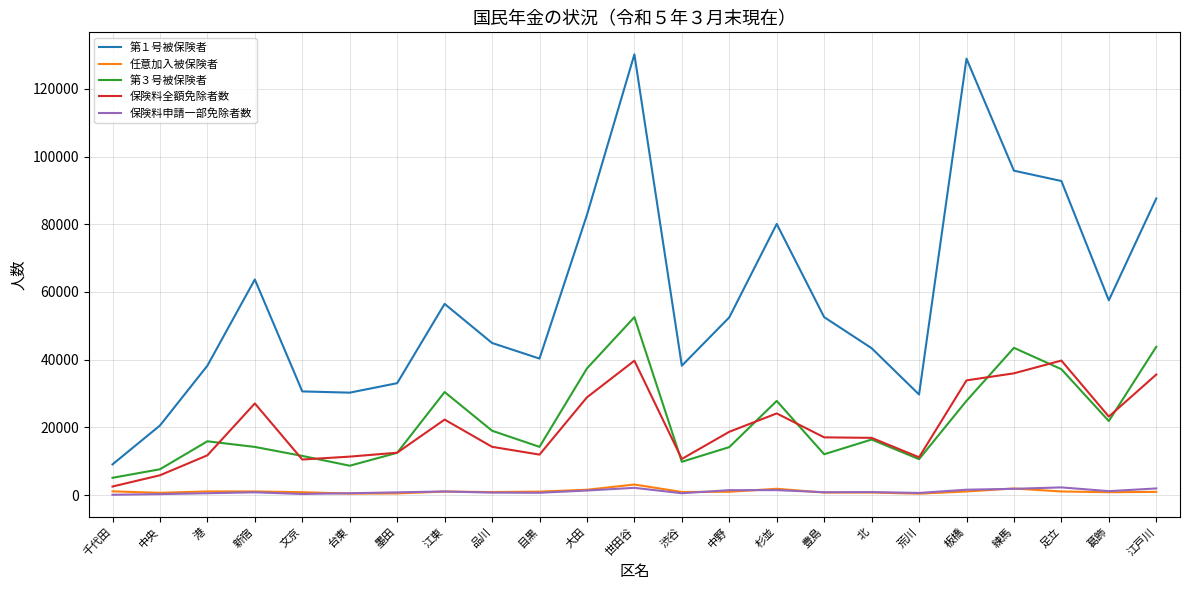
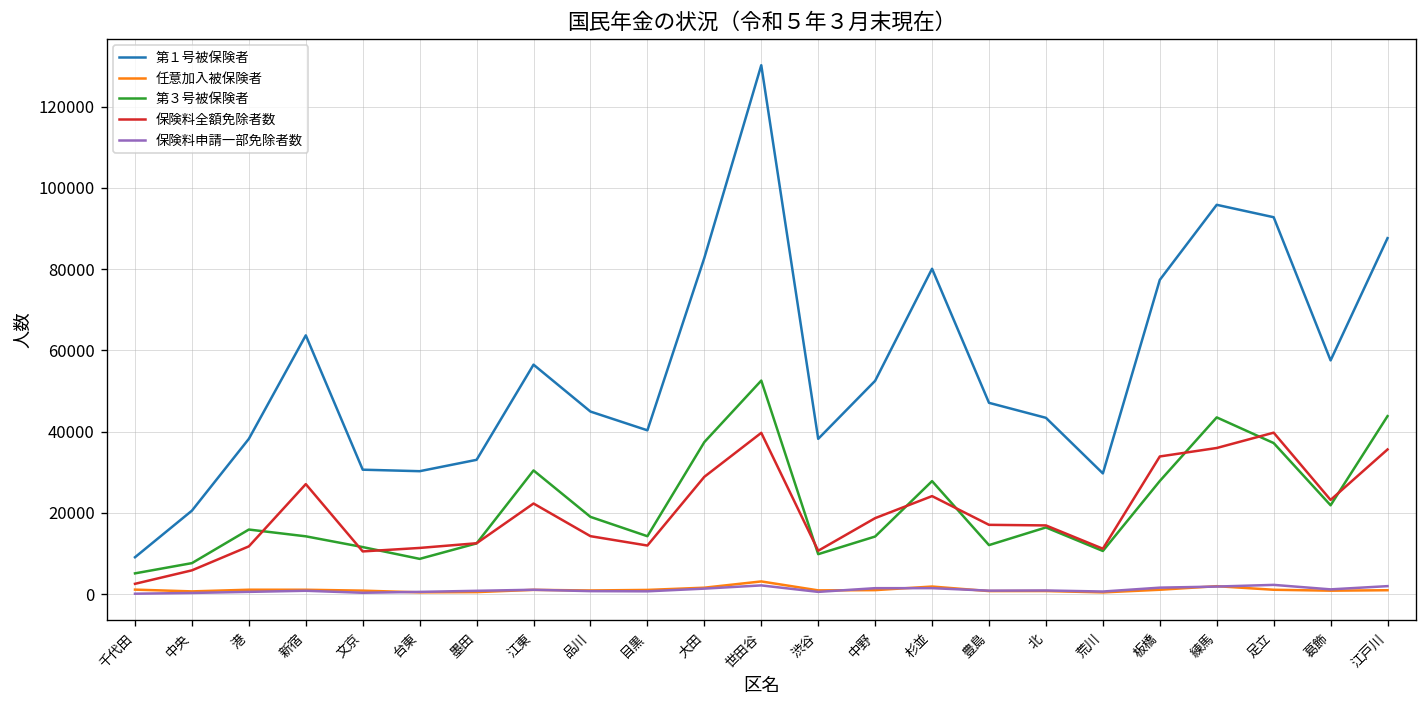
  {
    "第１号被保険者": {
      "千代田": 9000,
      "中央": 21000,
      "港": 38000,
      "新宿": 64000,
      "文京": 31000,
      "台東": 30000,
      "墨田": 33000,
      "江東": 56000,
      "品川": 45000,
      "目黒": 40000,
      "大田": 83000,
      "世田谷": 130000,
      "渋谷": 38000,
      "中野": 52000,
      "杉並": 80000,
-     "豊島": 53000,
+     "豊島": 47000,
      "北": 43000,
      "荒川": 30000,
-     "板橋": 129000,
+     "板橋": 77000,
      "練馬": 96000,
      "足立": 93000,
      "葛飾": 58000,
      "江戸川": 88000
    },
    "任意加入被保険者": {
      "千代田": 1000,
      "世田谷": 3000,
      "足立": 1000,
      "江戸川": 1000
    },
    "第３号被保険者": {
      "千代田": 5000,
      "中央": 8000,
      "港": 16000,
      "新宿": 14000,
      "文京": 12000,
      "台東": 9000,
      "江東": 30000,
      "品川": 19000,
      "目黒": 14000,
      "大田": 37000,
      "世田谷": 53000,
      "渋谷": 10000,
      "中野": 14000,
      "杉並": 28000,
      "豊島": 12000,
      "板橋": 28000,
      "練馬": 43000,
      "足立": 37000,
      "葛飾": 22000,
      "江戸川": 44000
    },
    "保険料全額免除者数": {
      "千代田": 3000,
      "中央": 6000,
      "港": 12000,
      "新宿": 27000,
      "文京": 10000,
      "台東": 11000,
      "江東": 22000,
      "品川": 14000,
      "目黒": 12000,
      "大田": 29000,
      "世田谷": 40000,
      "渋谷": 11000,
      "中野": 19000,
      "杉並": 24000,
      "豊島": 17000,
      "板橋": 34000,
      "練馬": 36000,
      "足立": 40000,
      "葛飾": 23000,
      "江戸川": 36000
    },
    "保険料申請一部免除者数": {
      "千代田": 0,
      "世田谷": 2000,
      "足立": 2000,
      "江戸川": 2000
    }
  }
